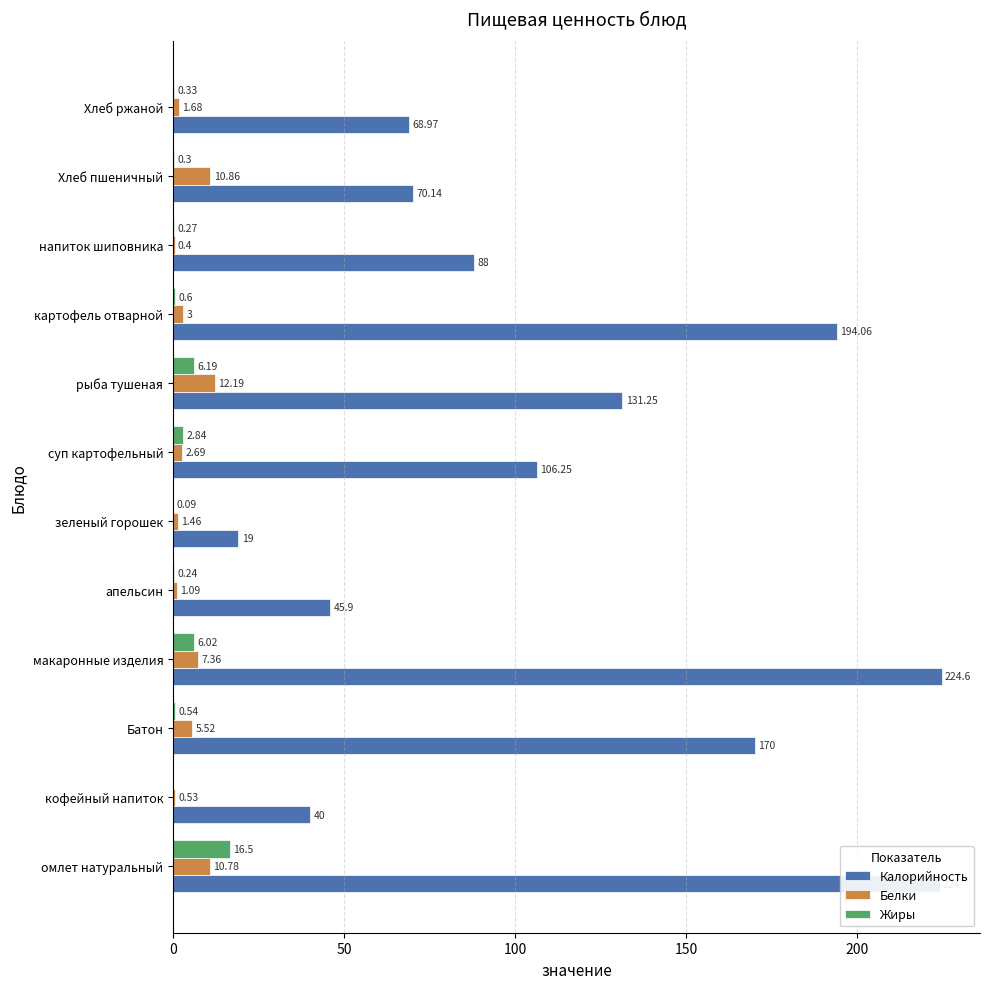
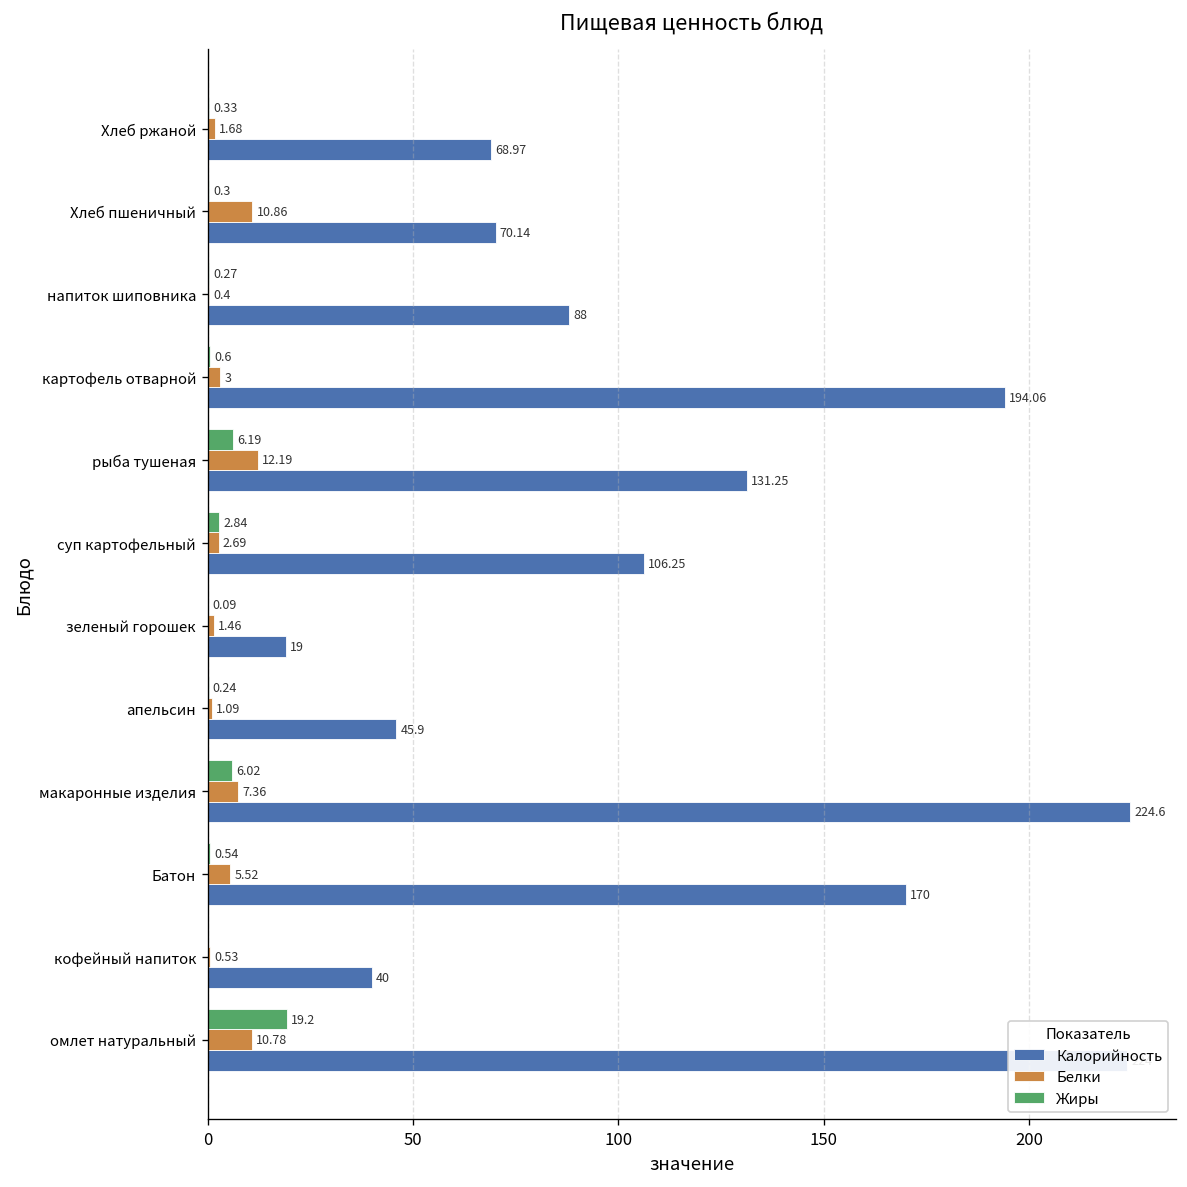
  {
    "Калорийность": {
      "Хлеб ржаной": 68.97,
      "Хлеб пшеничный": 70.14,
      "напиток шиповника": 88,
      "картофель отварной": 194.06,
      "рыба тушеная": 131.25,
      "суп картофельный": 106.25,
      "зеленый горошек": 19,
      "апельсин": 45.9,
      "макаронные изделия": 224.6,
      "Батон": 170,
      "кофейный напиток": 40
    },
    "Белки": {
      "Хлеб ржаной": 1.68,
      "Хлеб пшеничный": 10.86,
      "напиток шиповника": 0.4,
      "картофель отварной": 3,
      "рыба тушеная": 12.19,
      "суп картофельный": 2.69,
      "зеленый горошек": 1.46,
      "апельсин": 1.09,
      "макаронные изделия": 7.36,
      "Батон": 5.52,
      "кофейный напиток": 0.53,
      "омлет натуральный": 10.78
    },
    "Жиры": {
      "Хлеб ржаной": 0.33,
      "Хлеб пшеничный": 0.3,
      "напиток шиповника": 0.27,
      "картофель отварной": 0.6,
      "рыба тушеная": 6.19,
      "суп картофельный": 2.84,
      "зеленый горошек": 0.09,
      "апельсин": 0.24,
      "макаронные изделия": 6.02,
      "Батон": 0.54,
-     "омлет натуральный": 16.5
+     "омлет натуральный": 19.2
    }
  }
